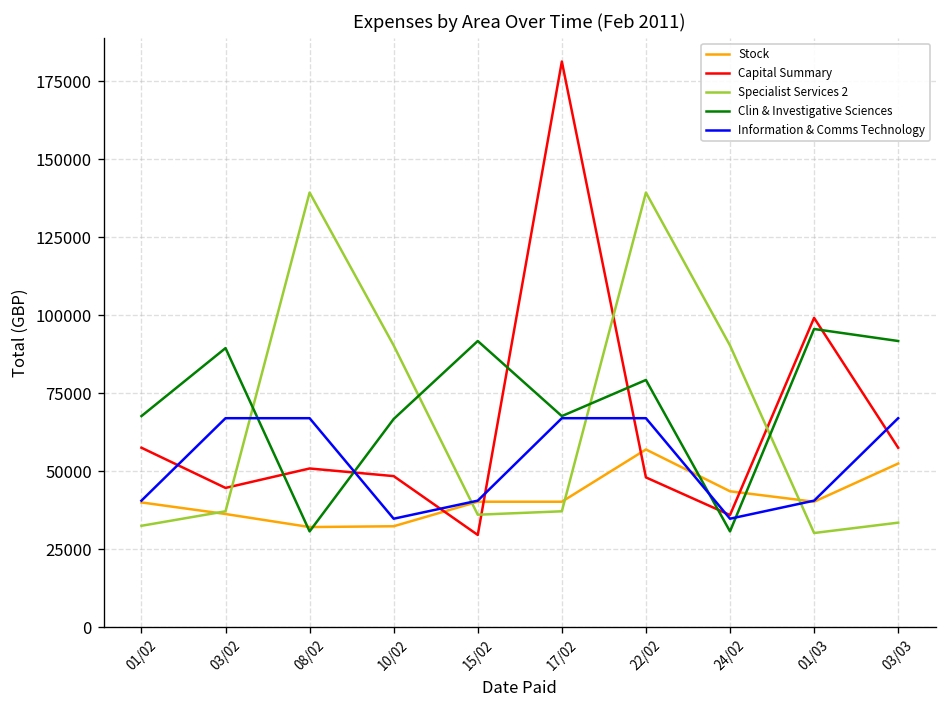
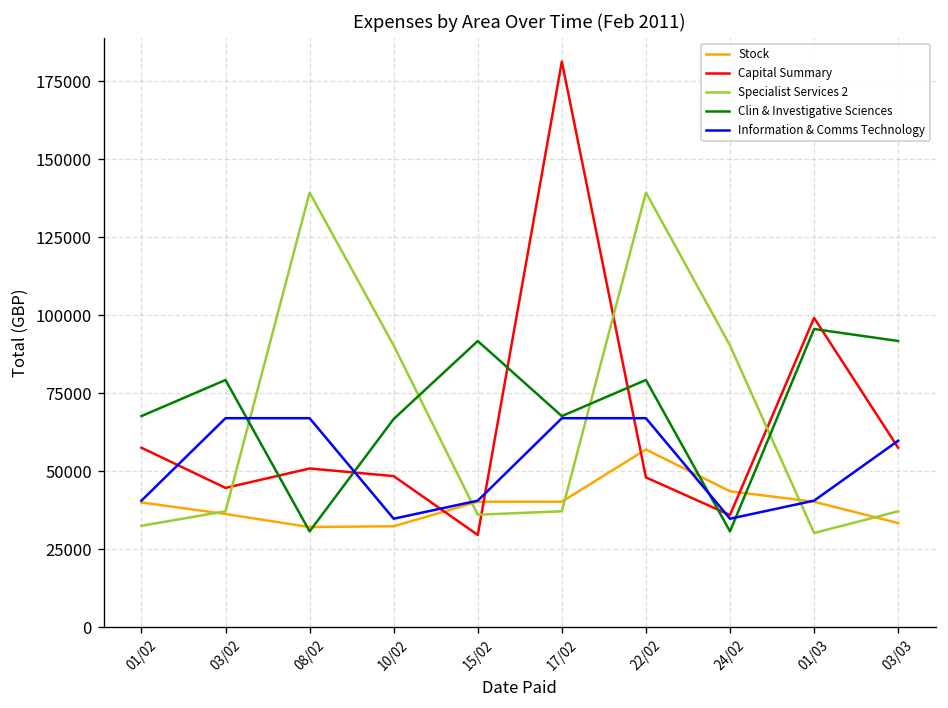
  {
    "Stock": {
      "08/02": 32000,
      "10/02": 32000,
      "17/02": 40000,
      "22/02": 57000,
      "24/02": 44000,
-     "03/03": 52000
+     "03/03": 33000
    },
    "Capital Summary": {
      "01/02": 58000,
      "03/02": 45000,
      "08/02": 51000,
      "10/02": 48000,
      "15/02": 30000,
      "17/02": 181000,
      "22/02": 48000,
      "24/02": 36000,
      "01/03": 99000,
      "03/03": 58000
    },
    "Specialist Services 2": {
      "01/02": 32000,
      "08/02": 139000,
      "10/02": 90000,
      "15/02": 36000,
      "17/02": 37000,
      "22/02": 139000,
      "24/02": 90000,
      "01/03": 30000,
-     "03/03": 33000
+     "03/03": 37000
    },
    "Clin & Investigative Sciences": {
      "01/02": 68000,
-     "03/02": 89000,
+     "03/02": 79000,
      "08/02": 31000,
      "10/02": 67000,
      "15/02": 92000,
      "22/02": 79000,
      "24/02": 31000,
      "01/03": 96000,
      "03/03": 92000
    },
    "Information & Comms Technology": {
      "03/02": 67000,
      "08/02": 67000,
      "10/02": 35000,
      "22/02": 67000,
      "24/02": 35000,
-     "03/03": 67000
+     "03/03": 60000
    }
  }
